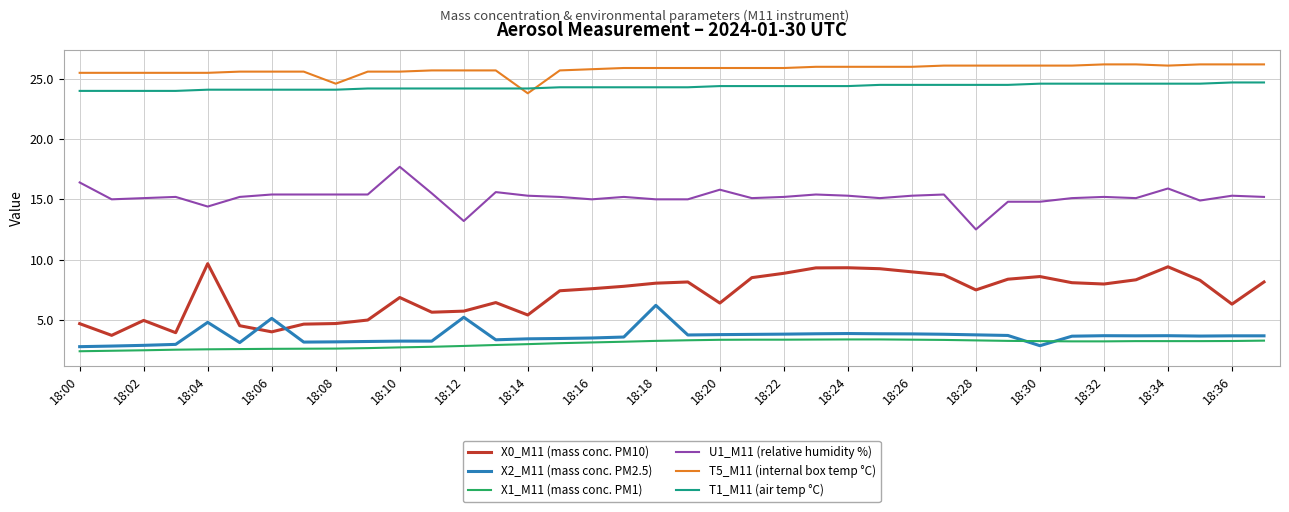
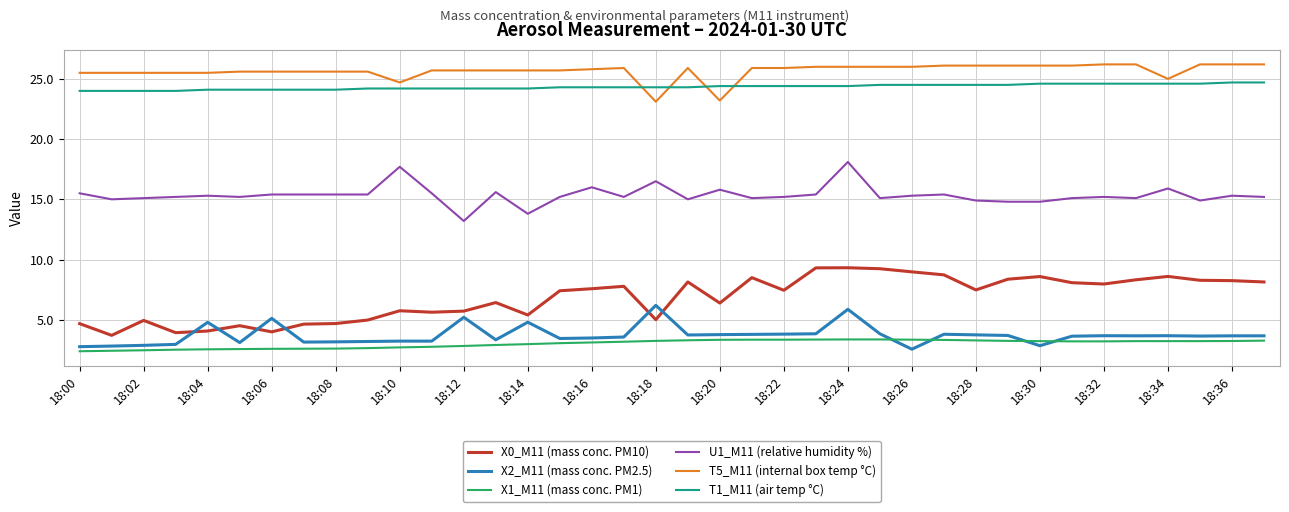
  {
    "X0_M11 (mass conc. PM10)": {
      "18:00": 4.7,
      "18:02": 5.0,
-     "18:04": 9.7,
+     "18:04": 4.1,
      "18:06": 4.0,
      "18:08": 4.7,
-     "18:10": 6.9,
+     "18:10": 5.8,
      "18:12": 5.7,
      "18:14": 5.4,
      "18:16": 7.6,
-     "18:18": 8.0,
+     "18:18": 5.0,
      "18:20": 6.4,
-     "18:22": 8.9,
+     "18:22": 7.5,
      "18:24": 9.3,
      "18:26": 9.0,
      "18:28": 7.5,
      "18:30": 8.6,
      "18:32": 8.0,
-     "18:34": 9.4,
-     "18:36": 6.3
+     "18:34": 8.6,
+     "18:36": 8.3
    },
    "X2_M11 (mass conc. PM2.5)": {
      "18:00": 2.8,
      "18:02": 2.9,
      "18:04": 4.8,
      "18:06": 5.1,
      "18:08": 3.2,
      "18:10": 3.2,
      "18:12": 5.2,
-     "18:14": 3.4,
+     "18:14": 4.8,
      "18:16": 3.5,
      "18:18": 6.2,
      "18:20": 3.8,
      "18:22": 3.8,
-     "18:24": 3.9,
-     "18:26": 3.8,
+     "18:24": 5.9,
+     "18:26": 2.6,
      "18:28": 3.8,
      "18:30": 2.9,
      "18:32": 3.7,
      "18:34": 3.7,
      "18:36": 3.7
    },
    "U1_M11 (relative humidity %)": {
-     "18:00": 16.4,
+     "18:00": 15.5,
      "18:02": 15.1,
-     "18:04": 14.4,
+     "18:04": 15.3,
      "18:06": 15.4,
      "18:08": 15.4,
      "18:10": 17.7,
      "18:12": 13.2,
-     "18:14": 15.3,
-     "18:16": 15,
-     "18:18": 15.0,
+     "18:14": 13.8,
+     "18:16": 16,
+     "18:18": 16.5,
      "18:20": 15.8,
      "18:22": 15.2,
-     "18:24": 15.3,
+     "18:24": 18.1,
      "18:26": 15.3,
-     "18:28": 12.5,
+     "18:28": 14.9,
      "18:30": 14.8,
      "18:32": 15.2,
      "18:34": 15.9,
      "18:36": 15.3
    },
    "T5_M11 (internal box temp °C)": {
      "18:00": 25.5,
      "18:02": 25.5,
      "18:04": 25.5,
      "18:06": 25.6,
-     "18:08": 24.6,
-     "18:10": 25.6,
+     "18:08": 25.6,
+     "18:10": 24.7,
      "18:12": 25.7,
-     "18:14": 23.8,
+     "18:14": 25.7,
      "18:16": 25.8,
-     "18:18": 25.9,
-     "18:20": 25.9,
+     "18:18": 23.1,
+     "18:20": 23.2,
      "18:22": 25.9,
      "18:24": 26.0,
      "18:26": 26.0,
      "18:28": 26.1,
      "18:30": 26.1,
      "18:32": 26.2,
-     "18:34": 26.1,
+     "18:34": 25.0,
      "18:36": 26.2
    }
  }
